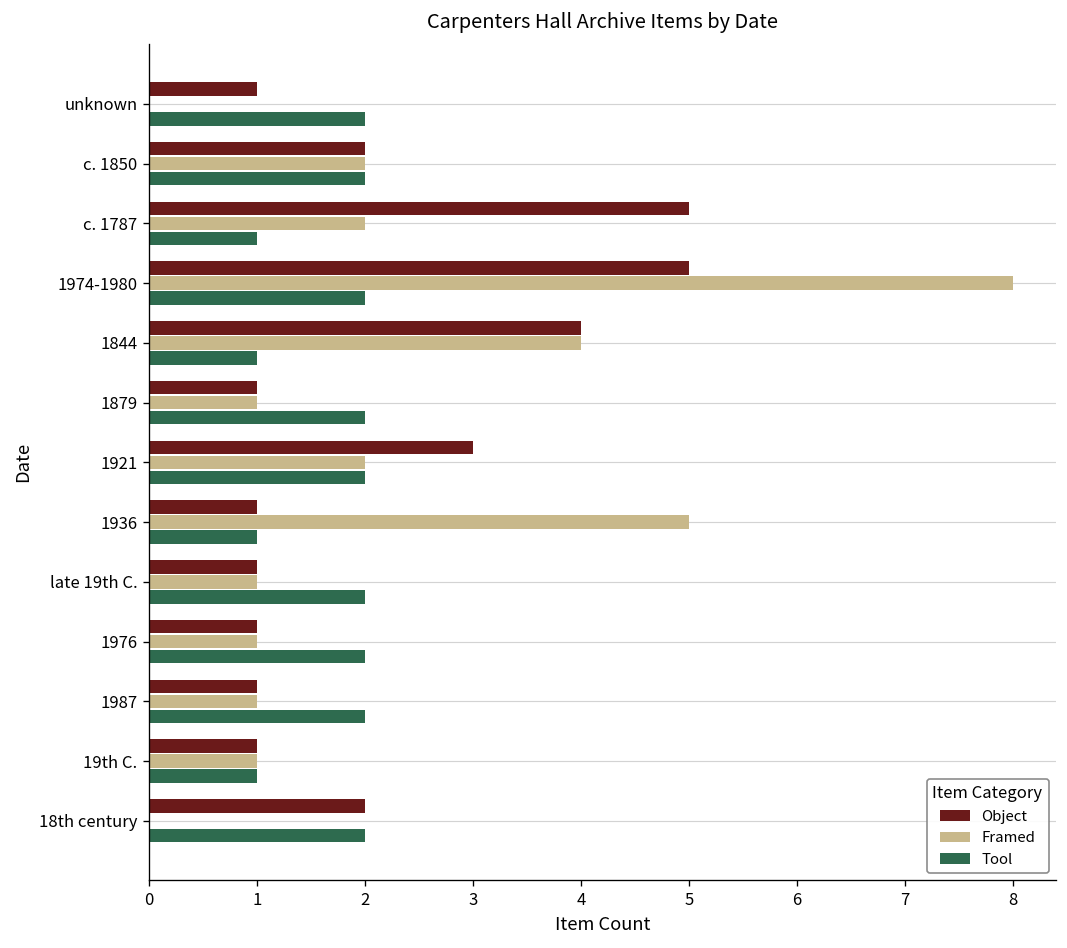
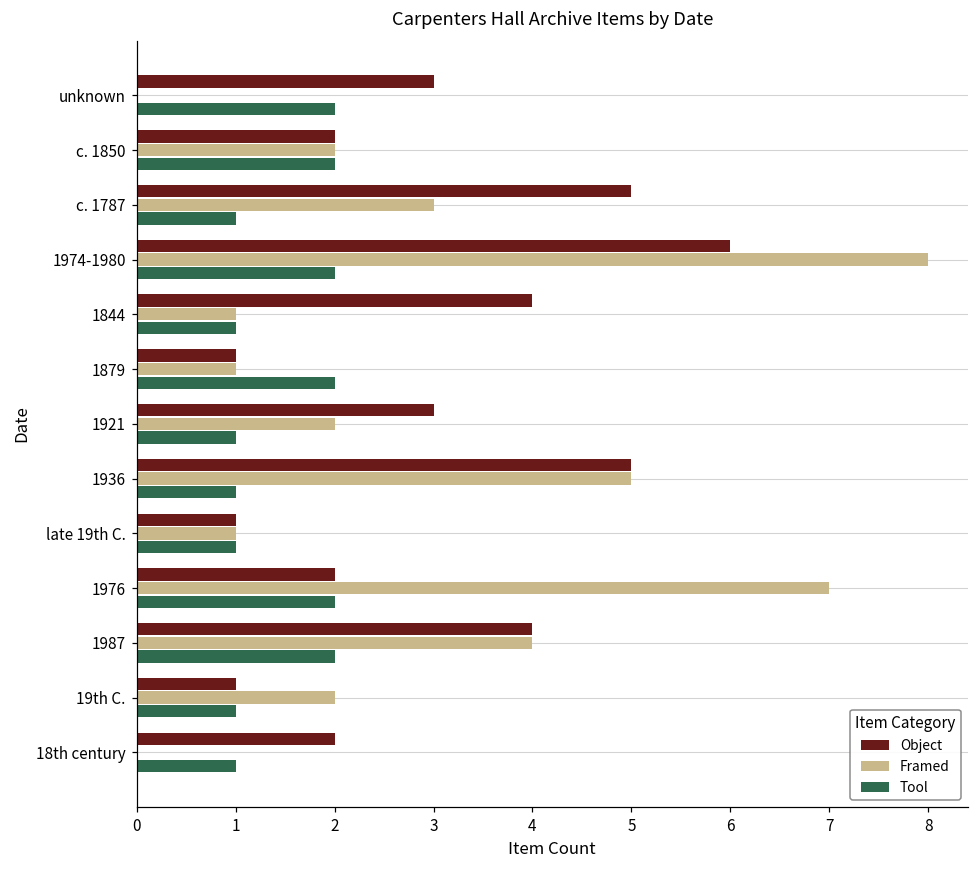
  {
    "Object": {
-     "unknown": 1,
+     "unknown": 3,
      "c. 1850": 2,
      "c. 1787": 5,
-     "1974-1980": 5,
+     "1974-1980": 6,
      "1844": 4,
      "1879": 1,
      "1921": 3,
-     "1936": 1,
+     "1936": 5,
      "late 19th C.": 1,
-     "1976": 1,
-     "1987": 1,
+     "1976": 2,
+     "1987": 4,
      "19th C.": 1,
      "18th century": 2
    },
    "Framed": {
      "unknown": 0,
      "c. 1850": 2,
-     "c. 1787": 2,
+     "c. 1787": 3,
      "1974-1980": 8,
-     "1844": 4,
+     "1844": 1,
      "1879": 1,
      "1921": 2,
      "1936": 5,
      "late 19th C.": 1,
-     "1976": 1,
-     "1987": 1,
-     "19th C.": 1,
+     "1976": 7,
+     "1987": 4,
+     "19th C.": 2,
      "18th century": 0
    },
    "Tool": {
      "unknown": 2,
      "c. 1850": 2,
      "c. 1787": 1,
      "1974-1980": 2,
      "1844": 1,
      "1879": 2,
-     "1921": 2,
+     "1921": 1,
      "1936": 1,
-     "late 19th C.": 2,
+     "late 19th C.": 1,
      "1976": 2,
      "1987": 2,
      "19th C.": 1,
-     "18th century": 2
+     "18th century": 1
    }
  }
